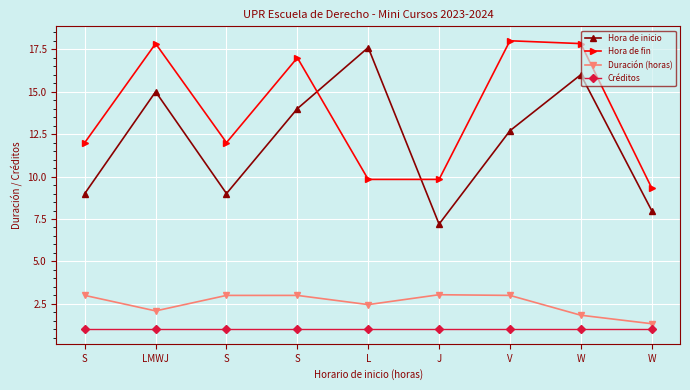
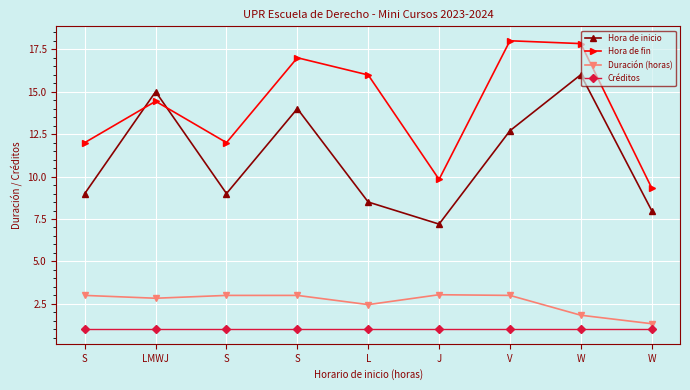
  {
    "Hora de inicio": {
      "LMWJ": 15.0,
-     "L": 17.6,
+     "L": 8.5,
      "J": 7.2,
      "V": 12.7
    },
    "Hora de fin": {
-     "LMWJ": 17.8,
-     "L": 9.8,
+     "LMWJ": 14.4,
+     "L": 16.0,
      "J": 9.8,
      "V": 18.0
    },
    "Duración (horas)": {
-     "LMWJ": 2.1,
+     "LMWJ": 2.8,
      "L": 2.5,
      "J": 3.0,
      "V": 3.0
    },
    "Créditos": {
      "LMWJ": 1.0,
      "L": 1.0,
      "J": 1.0,
      "V": 1.0
    }
  }
